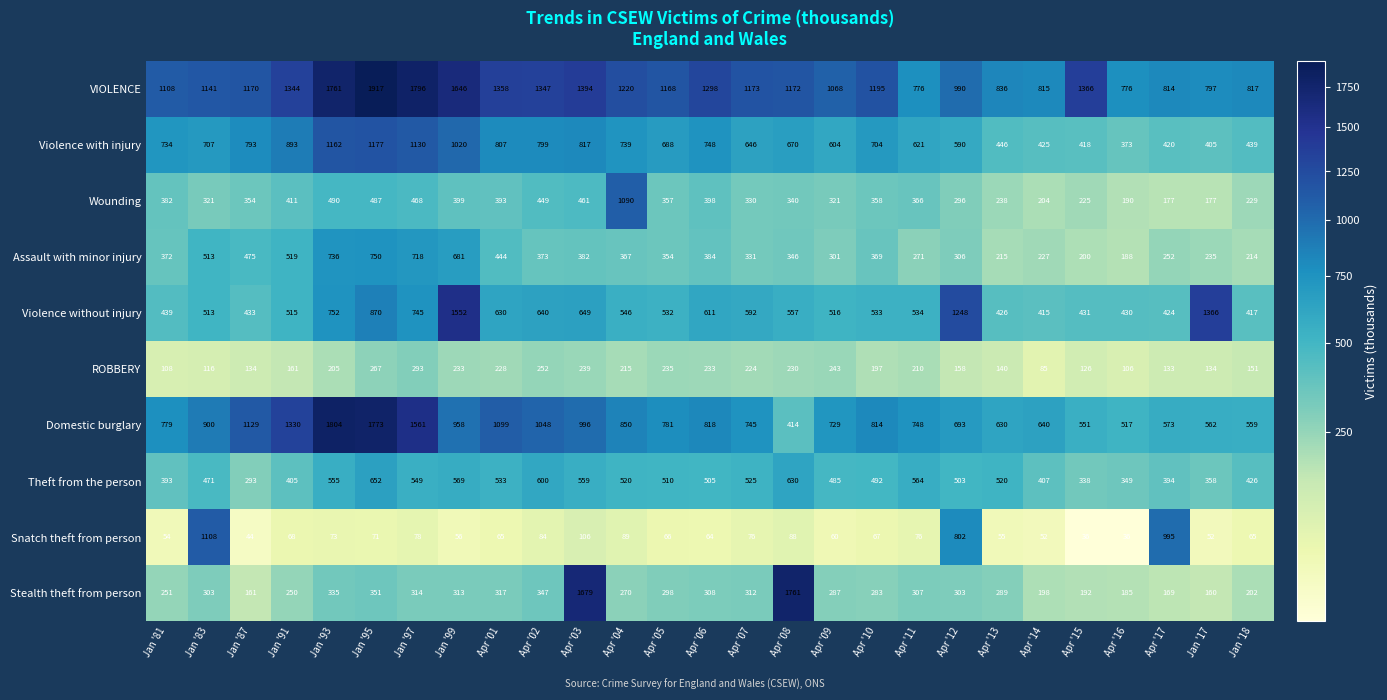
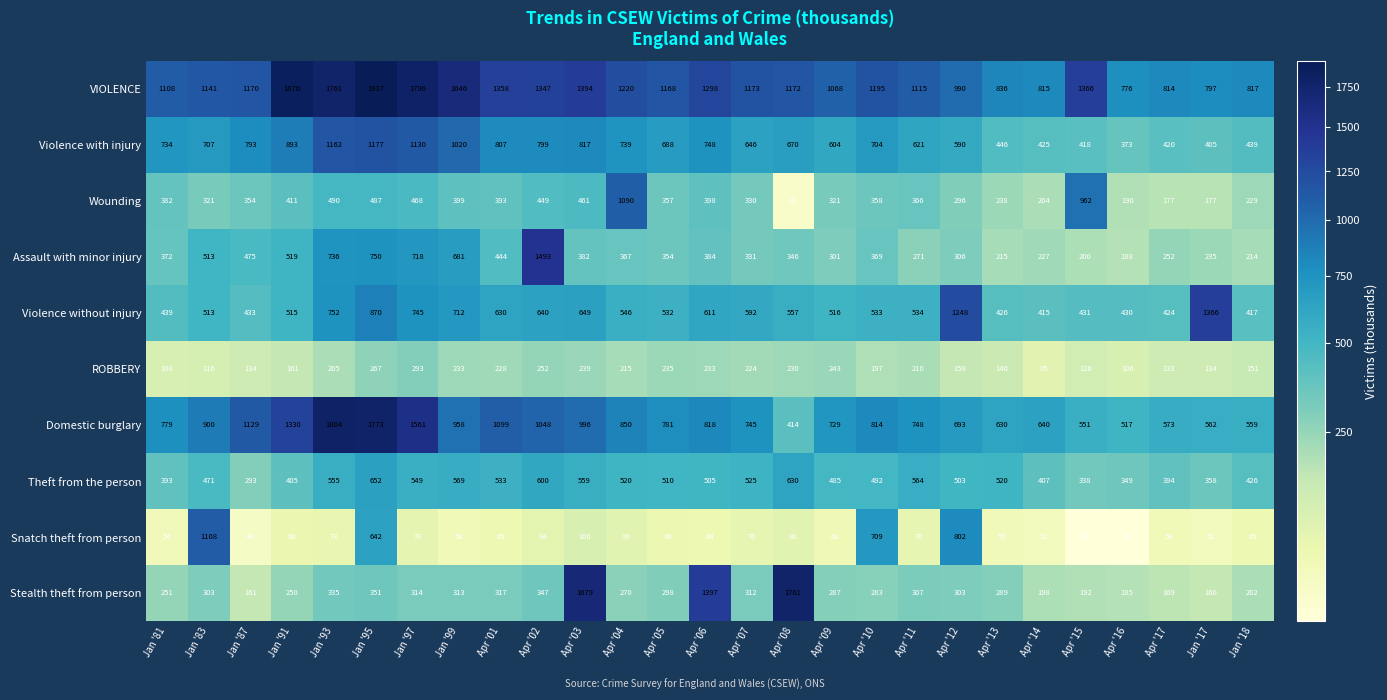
  {
    "VIOLENCE": {
      "Jan '81": 1108,
      "Jan '83": 1141,
      "Jan '87": 1170,
-     "Jan '91": 1344,
+     "Jan '91": 1870,
      "Jan '93": 1761,
      "Jan '95": 1917,
      "Jan '97": 1796,
      "Jan '99": 1646,
      "Apr '01": 1358,
      "Apr '02": 1347,
      "Apr '03": 1394,
      "Apr '04": 1220,
      "Apr '05": 1168,
      "Apr '06": 1298,
      "Apr '07": 1173,
      "Apr '08": 1172,
      "Apr '09": 1068,
      "Apr '10": 1195,
-     "Apr '11": 776,
+     "Apr '11": 1115,
      "Apr '12": 990,
      "Apr '13": 836,
      "Apr '14": 815,
      "Apr '15": 1366,
      "Apr '16": 776,
      "Apr '17": 814,
      "Jan '17": 797,
      "Jan '18": 817
    },
    "Wounding": {
      "Jan '81": 382,
      "Jan '83": 321,
      "Jan '87": 354,
      "Jan '91": 411,
      "Jan '93": 490,
      "Jan '95": 487,
      "Jan '97": 468,
      "Jan '99": 399,
      "Apr '01": 393,
      "Apr '02": 449,
      "Apr '03": 461,
      "Apr '04": 1090,
      "Apr '05": 357,
      "Apr '06": 398,
      "Apr '07": 330,
-     "Apr '08": 340,
+     "Apr '08": 41,
      "Apr '09": 321,
      "Apr '10": 358,
      "Apr '11": 366,
      "Apr '12": 296,
      "Apr '13": 238,
      "Apr '14": 204,
-     "Apr '15": 225,
+     "Apr '15": 962,
      "Apr '16": 190,
      "Apr '17": 177,
      "Jan '17": 177,
      "Jan '18": 229
    },
    "Assault with minor injury": {
      "Jan '81": 372,
      "Jan '83": 513,
      "Jan '87": 475,
      "Jan '91": 519,
      "Jan '93": 736,
      "Jan '95": 750,
      "Jan '97": 718,
      "Jan '99": 681,
      "Apr '01": 444,
-     "Apr '02": 373,
+     "Apr '02": 1493,
      "Apr '03": 382,
      "Apr '04": 367,
      "Apr '05": 354,
      "Apr '06": 384,
      "Apr '07": 331,
      "Apr '08": 346,
      "Apr '09": 301,
      "Apr '10": 369,
      "Apr '11": 271,
      "Apr '12": 306,
      "Apr '13": 215,
      "Apr '14": 227,
      "Apr '15": 200,
      "Apr '16": 188,
      "Apr '17": 252,
      "Jan '17": 235,
      "Jan '18": 214
    },
    "Violence without injury": {
      "Jan '81": 439,
      "Jan '83": 513,
      "Jan '87": 433,
      "Jan '91": 515,
      "Jan '93": 752,
      "Jan '95": 870,
      "Jan '97": 745,
-     "Jan '99": 1552,
+     "Jan '99": 712,
      "Apr '01": 630,
      "Apr '02": 640,
      "Apr '03": 649,
      "Apr '04": 546,
      "Apr '05": 532,
      "Apr '06": 611,
      "Apr '07": 592,
      "Apr '08": 557,
      "Apr '09": 516,
      "Apr '10": 533,
      "Apr '11": 534,
      "Apr '12": 1248,
      "Apr '13": 426,
      "Apr '14": 415,
      "Apr '15": 431,
      "Apr '16": 430,
      "Apr '17": 424,
      "Jan '17": 1366,
      "Jan '18": 417
    },
    "Snatch theft from person": {
      "Jan '81": 54,
      "Jan '83": 1108,
      "Jan '87": 44,
      "Jan '91": 68,
      "Jan '93": 73,
-     "Jan '95": 71,
+     "Jan '95": 642,
      "Jan '97": 78,
      "Jan '99": 56,
      "Apr '01": 65,
      "Apr '02": 84,
      "Apr '03": 106,
      "Apr '04": 89,
      "Apr '05": 66,
      "Apr '06": 64,
      "Apr '07": 76,
      "Apr '08": 88,
      "Apr '09": 60,
-     "Apr '10": 67,
+     "Apr '10": 709,
      "Apr '11": 76,
      "Apr '12": 802,
      "Apr '13": 55,
      "Apr '14": 52,
-     "Apr '17": 995,
+     "Apr '17": 56,
      "Jan '17": 52,
      "Jan '18": 65
    },
    "Stealth theft from person": {
      "Jan '81": 251,
      "Jan '83": 303,
      "Jan '87": 161,
      "Jan '91": 250,
      "Jan '93": 335,
      "Jan '95": 351,
      "Jan '97": 314,
      "Jan '99": 313,
      "Apr '01": 317,
      "Apr '02": 347,
      "Apr '03": 1679,
      "Apr '04": 270,
      "Apr '05": 298,
-     "Apr '06": 308,
+     "Apr '06": 1397,
      "Apr '07": 312,
      "Apr '08": 1761,
      "Apr '09": 287,
      "Apr '10": 283,
      "Apr '11": 307,
      "Apr '12": 303,
      "Apr '13": 289,
      "Apr '14": 198,
      "Apr '15": 192,
      "Apr '16": 185,
      "Apr '17": 169,
      "Jan '17": 160,
      "Jan '18": 202
    }
  }
